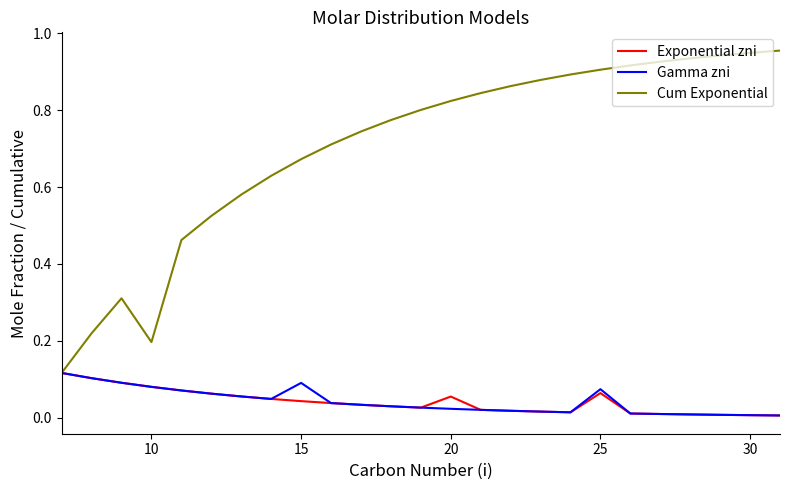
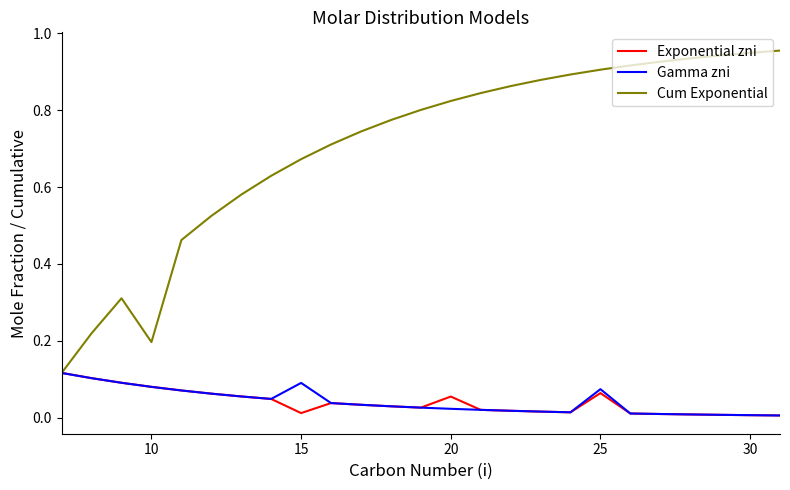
  {
    "Exponential zni": {
-     "15": 0.04,
+     "15": 0.01,
      "20": 0.06,
      "25": 0.06
    },
    "Gamma zni": {
      "15": 0.09,
      "20": 0.02,
      "25": 0.07
    },
    "Cum Exponential": {
      "10": 0.20,
      "15": 0.67,
      "20": 0.82,
      "25": 0.91
    }
  }
